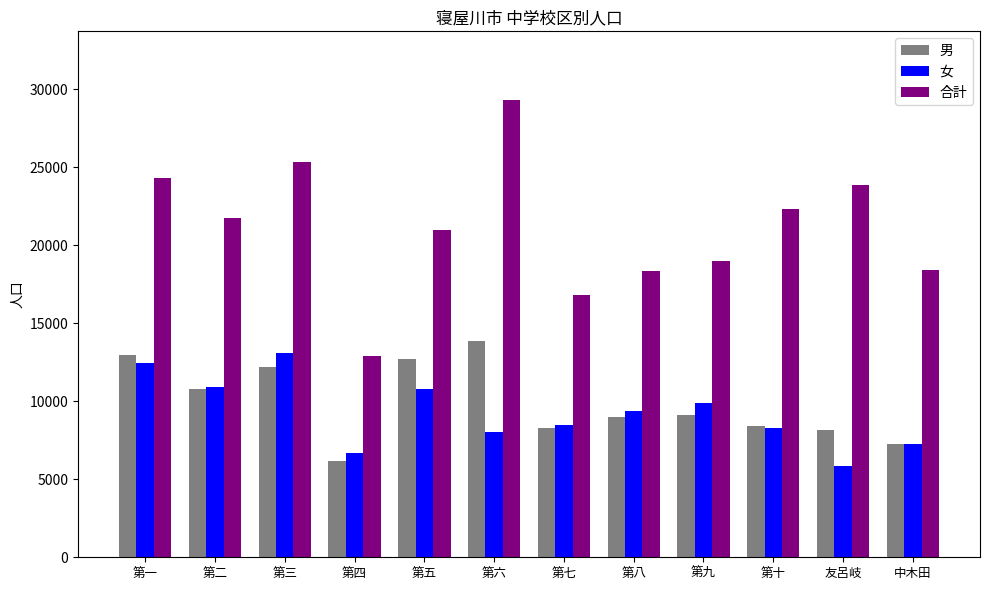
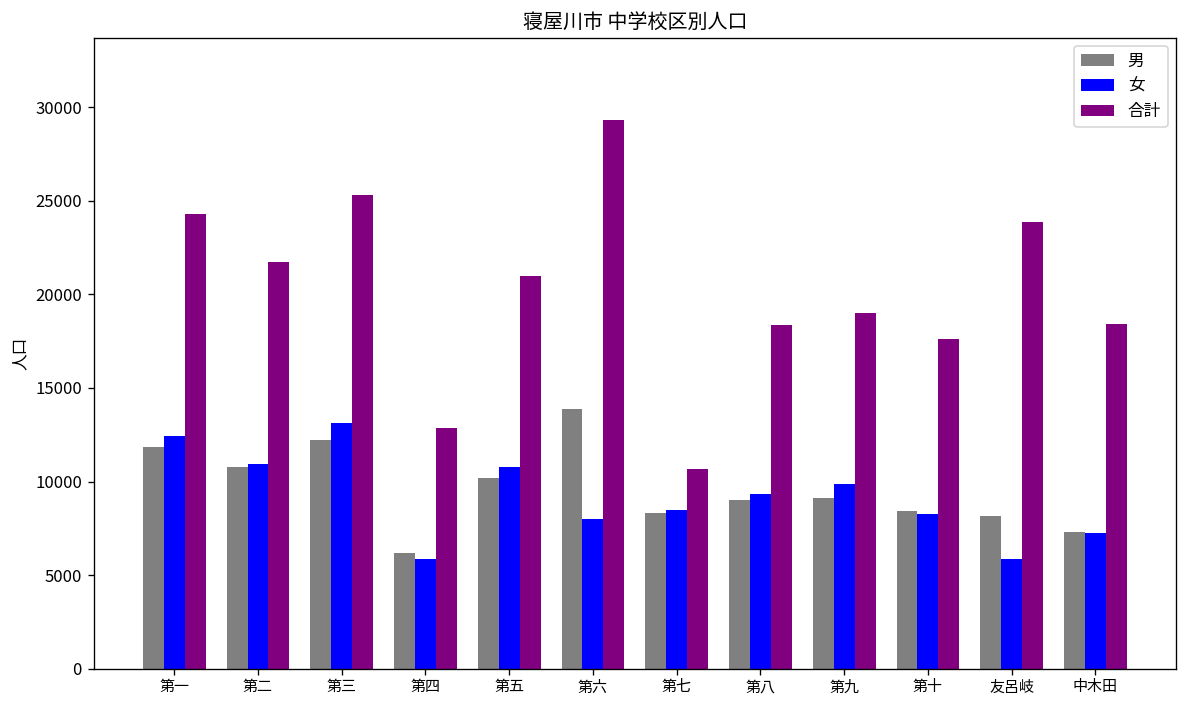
  {
    "男": {
-     "第一": 12900,
+     "第一": 11800,
      "第二": 10800,
      "第三": 12200,
      "第四": 6200,
-     "第五": 12700,
+     "第五": 10200,
      "第六": 13900,
      "第七": 8300,
      "第八": 9000,
      "第九": 9100,
      "第十": 8400,
      "友呂岐": 8200,
      "中木田": 7300
    },
    "女": {
      "第一": 12400,
      "第二": 10900,
      "第三": 13100,
-     "第四": 6700,
+     "第四": 5900,
      "第五": 10800,
      "第六": 8000,
      "第七": 8500,
      "第八": 9400,
      "第九": 9900,
      "第十": 8300,
      "友呂岐": 5900,
      "中木田": 7300
    },
    "合計": {
      "第一": 24300,
      "第二": 21700,
      "第三": 25300,
      "第四": 12900,
      "第五": 21000,
      "第六": 29300,
-     "第七": 16800,
+     "第七": 10700,
      "第八": 18400,
      "第九": 19000,
-     "第十": 22300,
+     "第十": 17600,
      "友呂岐": 23900,
      "中木田": 18400
    }
  }
